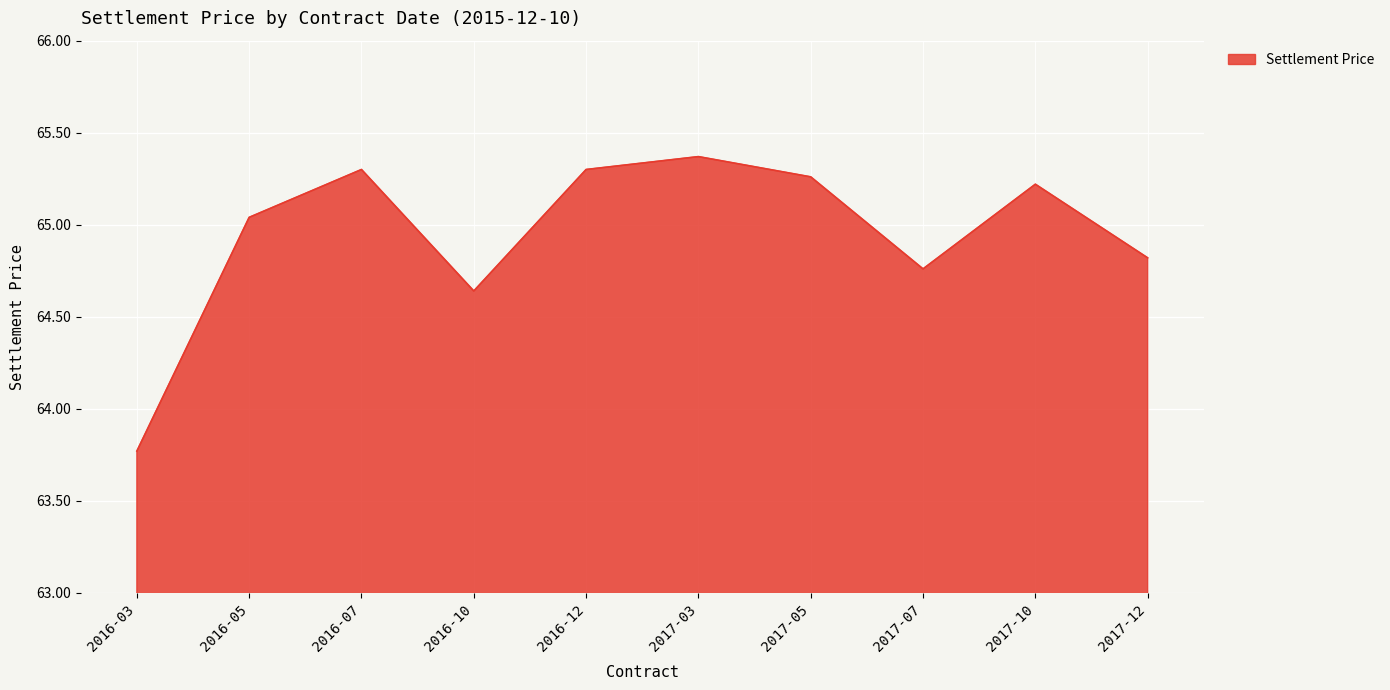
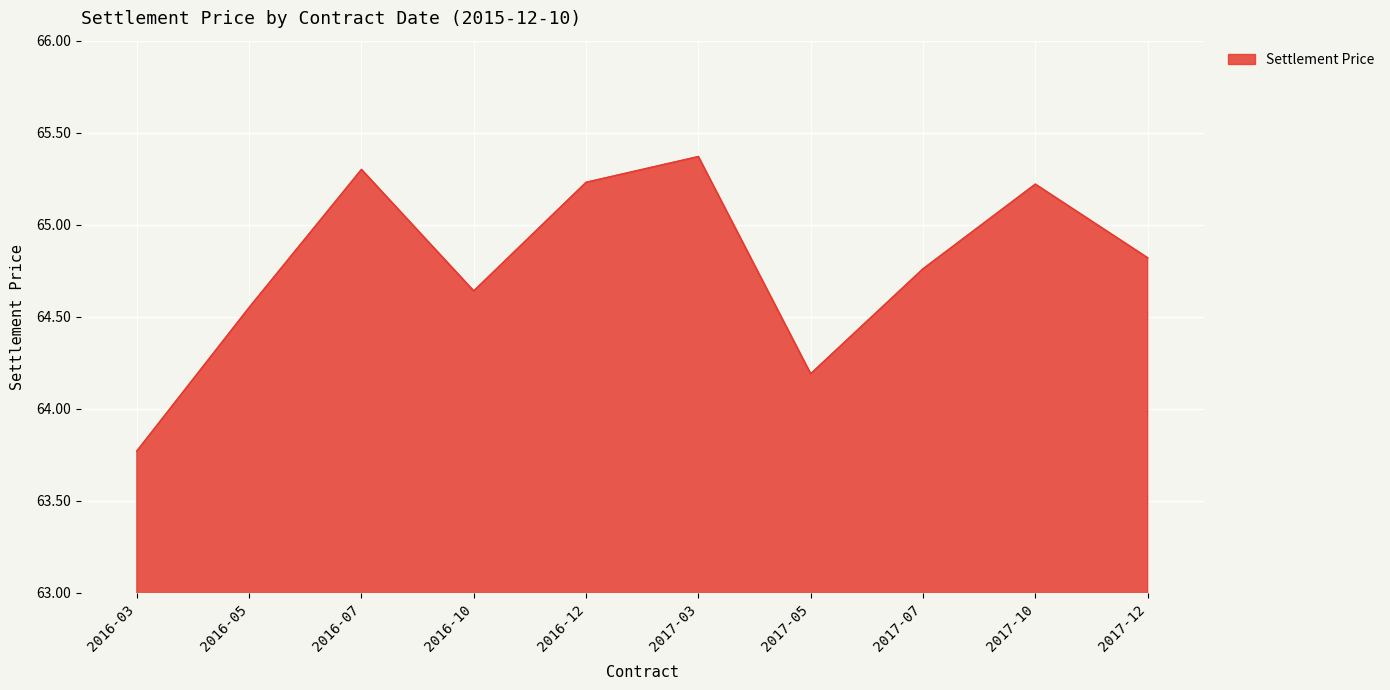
  {
    "2016-03": 63.77,
-   "2016-05": 65.04,
+   "2016-05": 64.55,
    "2016-07": 65.30,
    "2016-10": 64.64,
-   "2016-12": 65.30,
+   "2016-12": 65.23,
    "2017-03": 65.37,
-   "2017-05": 65.26,
+   "2017-05": 64.19,
    "2017-07": 64.76,
    "2017-10": 65.22,
    "2017-12": 64.82
  }
